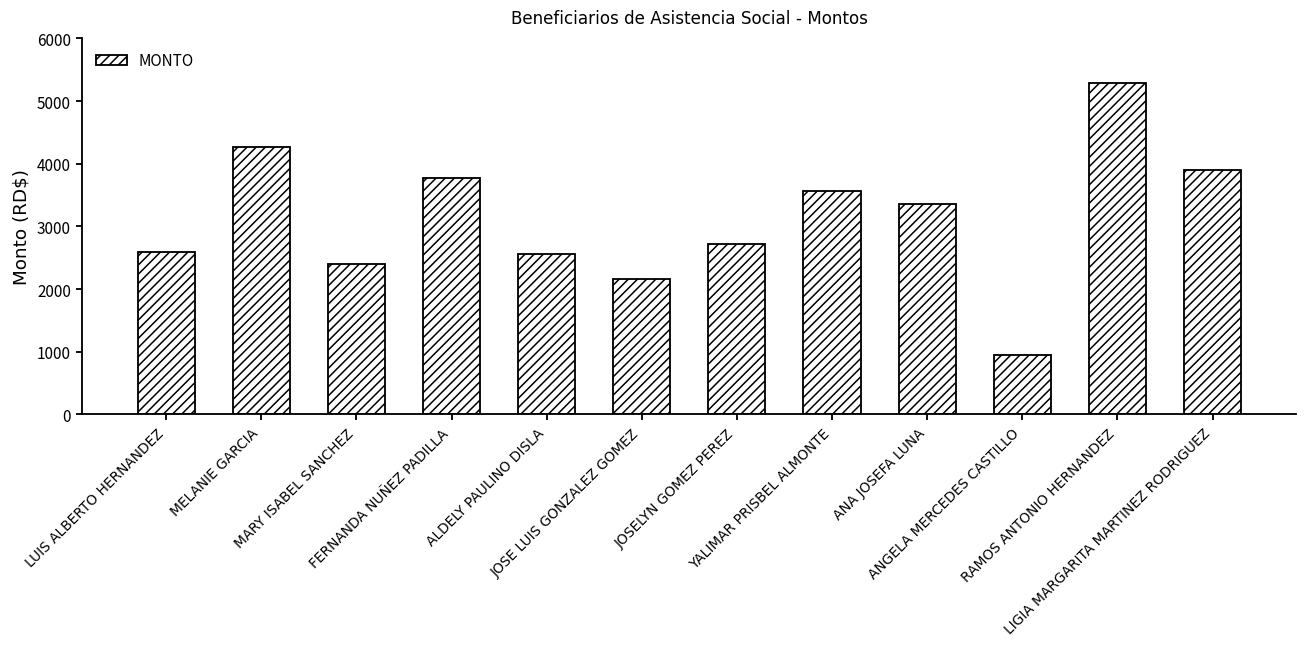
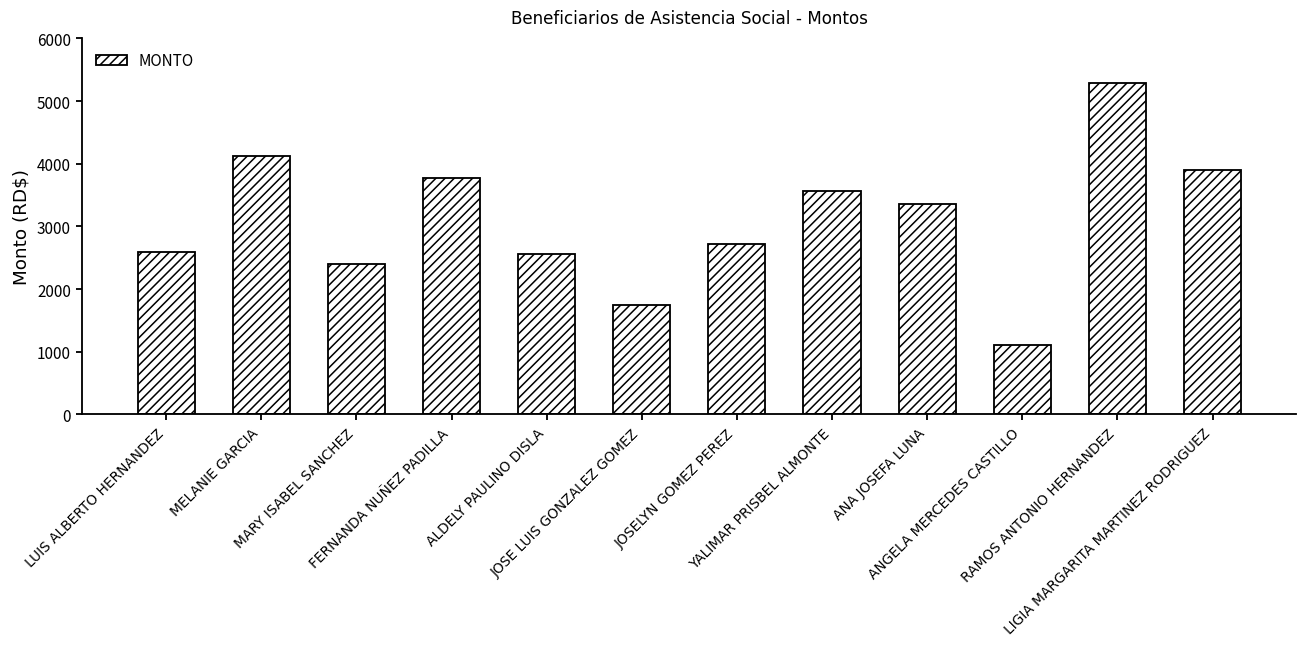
  {
    "LUIS ALBERTO HERNANDEZ": 2600,
-   "MELANIE GARCIA": 4300,
+   "MELANIE GARCIA": 4100,
    "MARY ISABEL SANCHEZ": 2400,
    "FERNANDA NUÑEZ PADILLA": 3800,
    "ALDELY PAULINO DISLA": 2600,
-   "JOSE LUIS GONZALEZ GOMEZ": 2200,
+   "JOSE LUIS GONZALEZ GOMEZ": 1700,
    "JOSELYN GOMEZ PEREZ": 2700,
    "YALIMAR PRISBEL ALMONTE": 3600,
    "ANA JOSEFA LUNA": 3400,
-   "ANGELA MERCEDES CASTILLO": 900,
+   "ANGELA MERCEDES CASTILLO": 1100,
    "RAMOS ANTONIO HERNANDEZ": 5300,
    "LIGIA MARGARITA MARTINEZ RODRIGUEZ": 3900
  }
